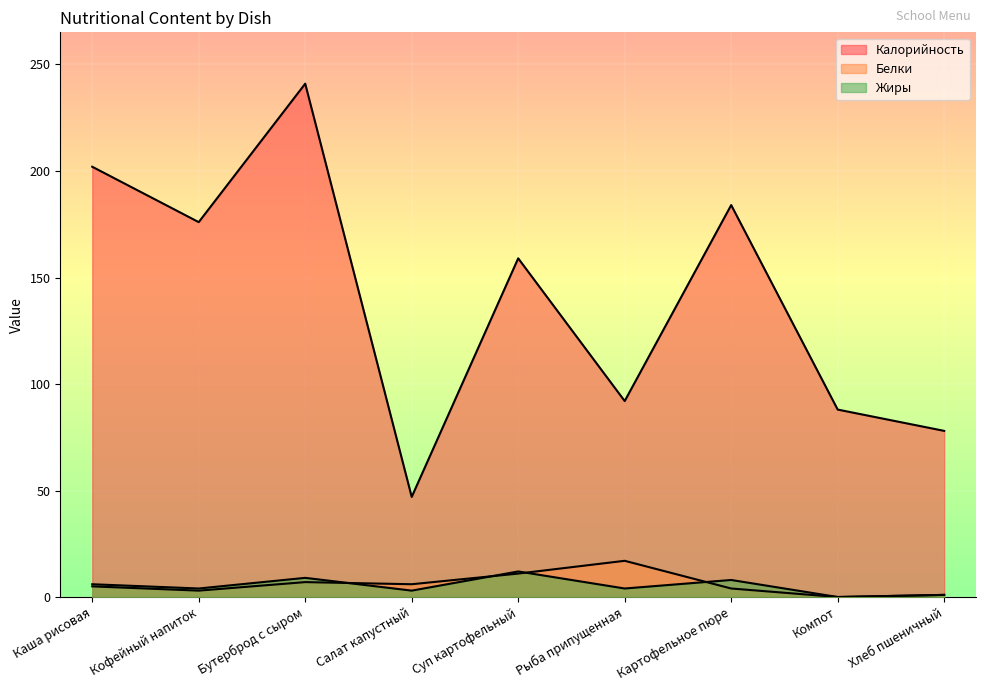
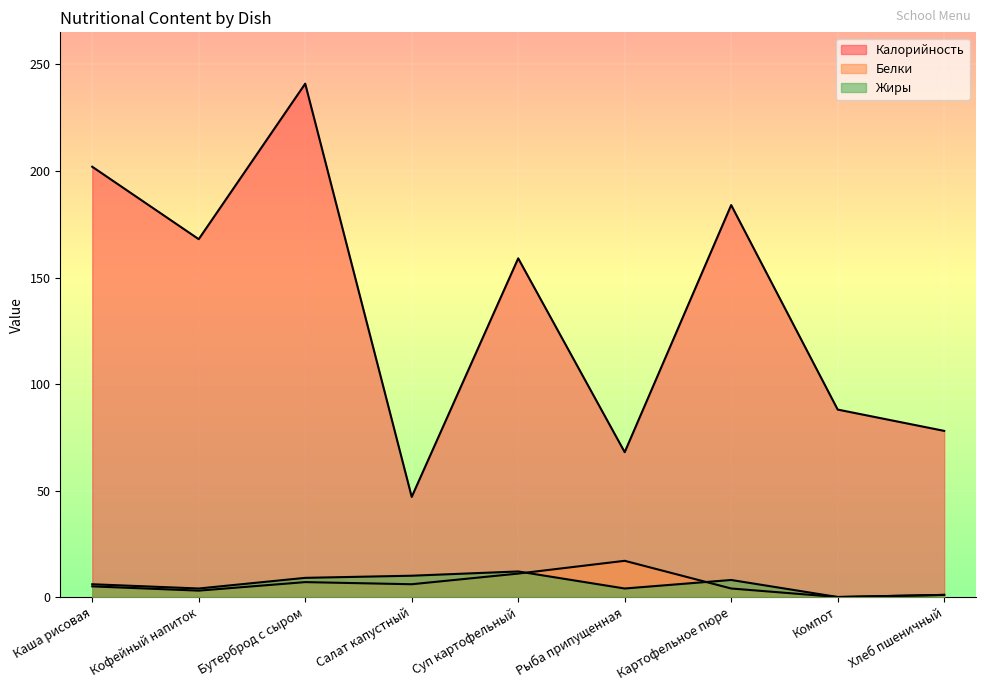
  {
    "Калорийность": {
      "Каша рисовая": 202,
-     "Кофейный напиток": 176,
+     "Кофейный напиток": 168,
      "Бутерброд с сыром": 241,
      "Салат капустный": 47,
      "Суп картофельный": 159,
-     "Рыба припущенная": 92,
+     "Рыба припущенная": 68,
      "Картофельное пюре": 184,
      "Компот": 88,
      "Хлеб пшеничный": 78
    },
    "Белки": {
      "Бутерброд с сыром": 7,
      "Салат капустный": 6,
      "Рыба припущенная": 17,
      "Картофельное пюре": 4
    },
    "Жиры": {
      "Бутерброд с сыром": 9,
-     "Салат капустный": 3,
+     "Салат капустный": 10,
      "Рыба припущенная": 4,
      "Картофельное пюре": 8
    }
  }
